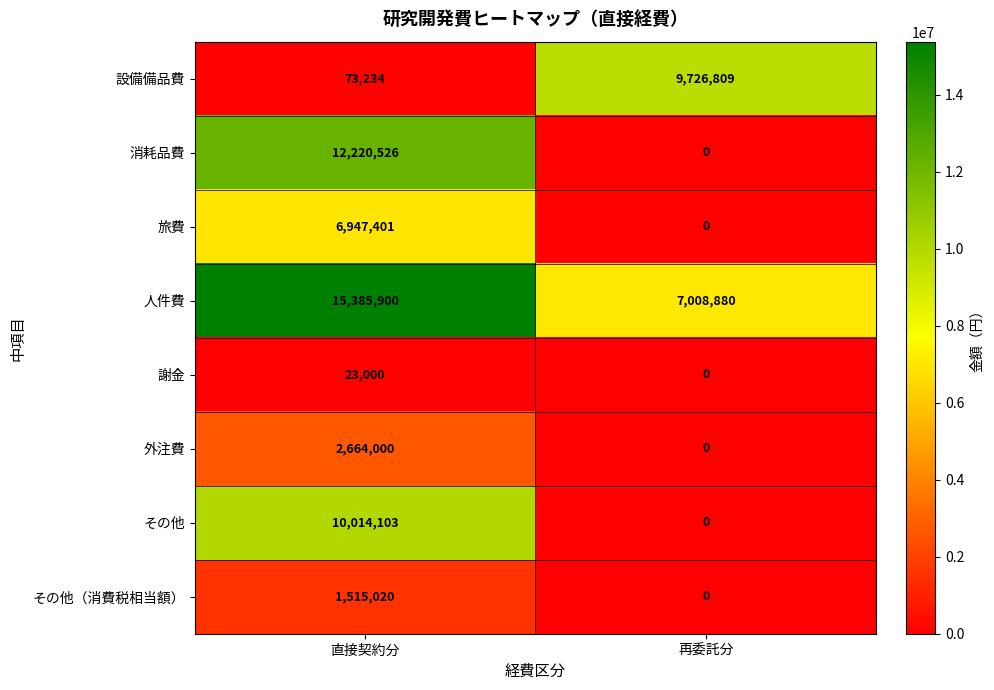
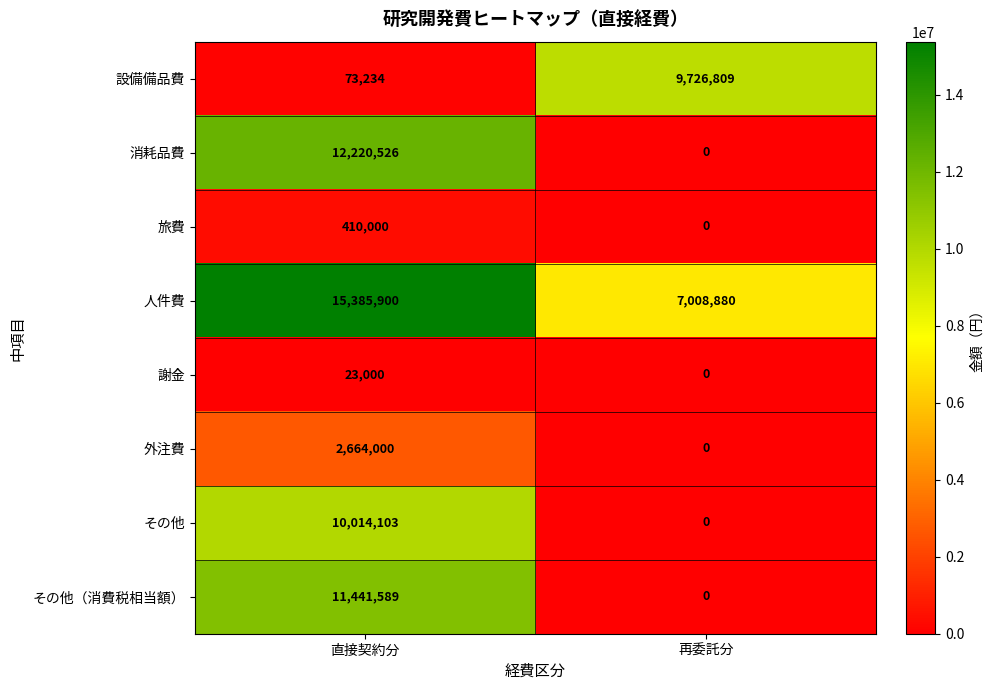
  {
    "設備備品費": {
      "直接契約分": "73,234",
      "再委託分": "9,726,809"
    },
    "消耗品費": {
      "直接契約分": "12,220,526",
      "再委託分": "0"
    },
    "旅費": {
-     "直接契約分": "6,947,401",
+     "直接契約分": "410,000",
      "再委託分": "0"
    },
    "人件費": {
      "直接契約分": "15,385,900",
      "再委託分": "7,008,880"
    },
    "謝金": {
      "直接契約分": "23,000",
      "再委託分": "0"
    },
    "外注費": {
      "直接契約分": "2,664,000",
      "再委託分": "0"
    },
    "その他": {
      "直接契約分": "10,014,103",
      "再委託分": "0"
    },
    "その他（消費税相当額）": {
-     "直接契約分": "1,515,020",
+     "直接契約分": "11,441,589",
      "再委託分": "0"
    }
  }
